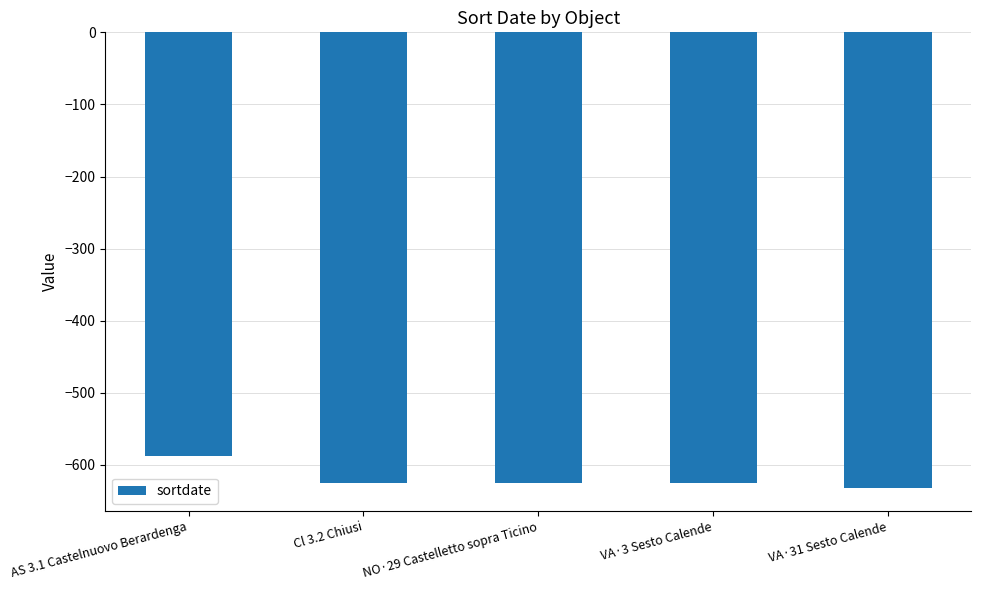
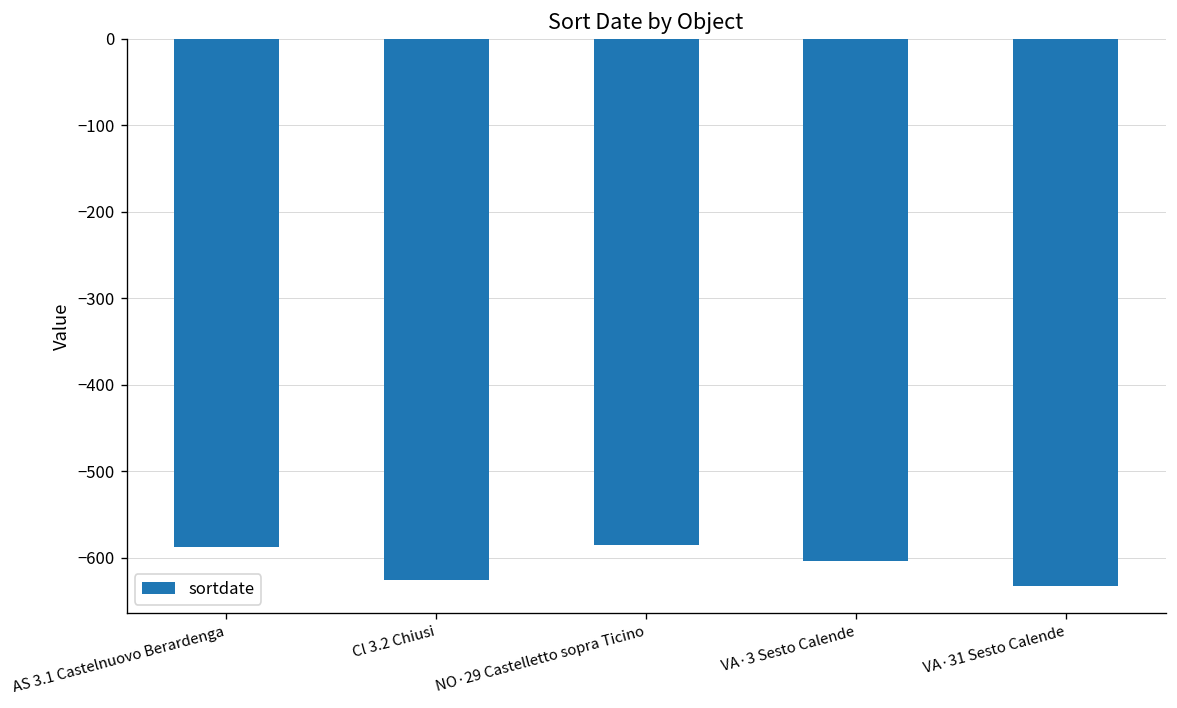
  {
    "AS 3.1 Castelnuovo Berardenga": -590,
    "Cl 3.2 Chiusi": -630,
-   "NO·29 Castelletto sopra Ticino": -630,
-   "VA·3 Sesto Calende": -630,
+   "NO·29 Castelletto sopra Ticino": -590,
+   "VA·3 Sesto Calende": -600,
    "VA·31 Sesto Calende": -630
  }
